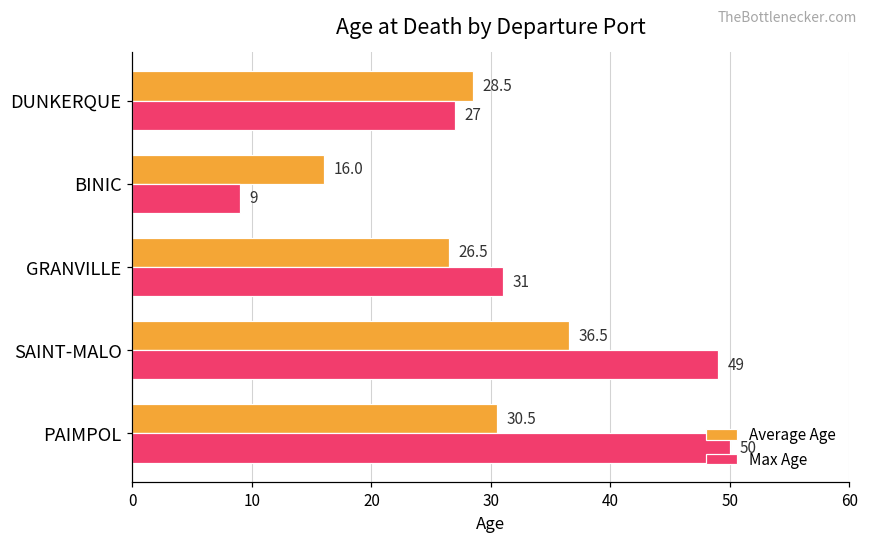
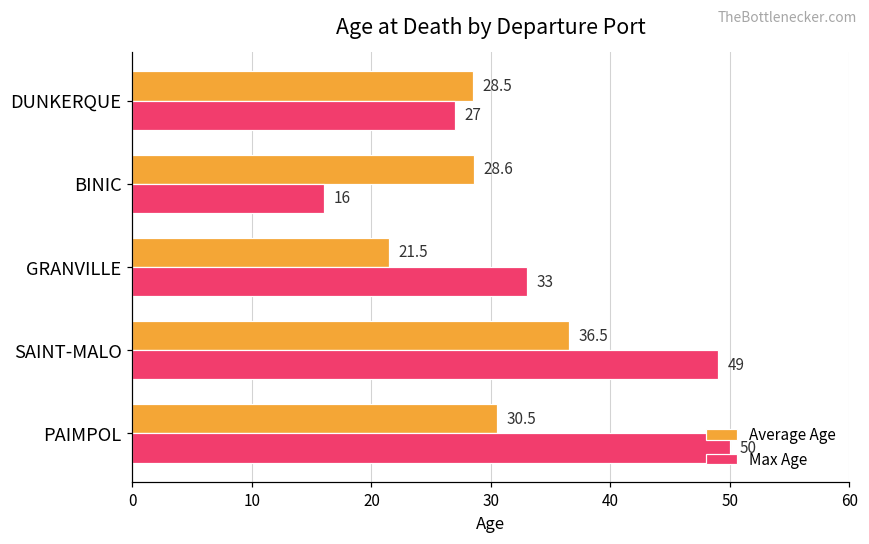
  {
    "Average Age": {
      "DUNKERQUE": 28.5,
-     "BINIC": 16.0,
-     "GRANVILLE": 26.5,
+     "BINIC": 28.6,
+     "GRANVILLE": 21.5,
      "SAINT-MALO": 36.5,
      "PAIMPOL": 30.5
    },
    "Max Age": {
      "DUNKERQUE": 27,
-     "BINIC": 9,
-     "GRANVILLE": 31,
+     "BINIC": 16,
+     "GRANVILLE": 33,
      "SAINT-MALO": 49,
      "PAIMPOL": 50
    }
  }
